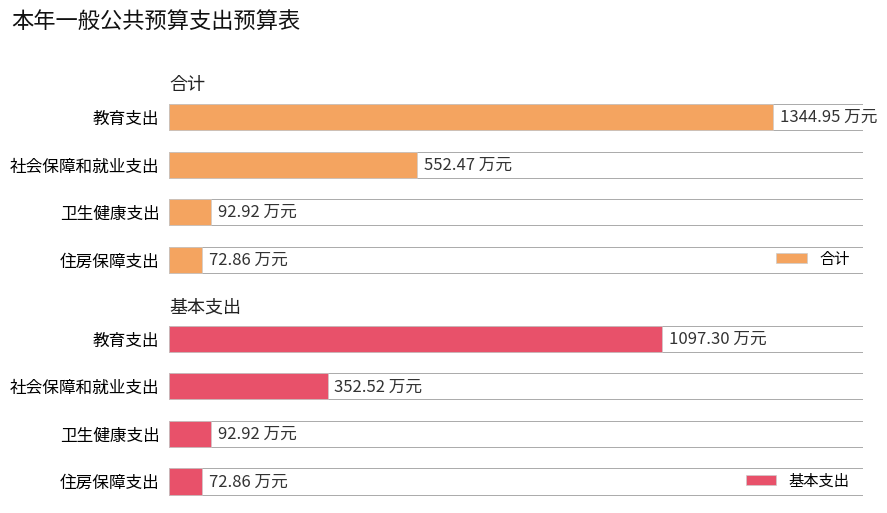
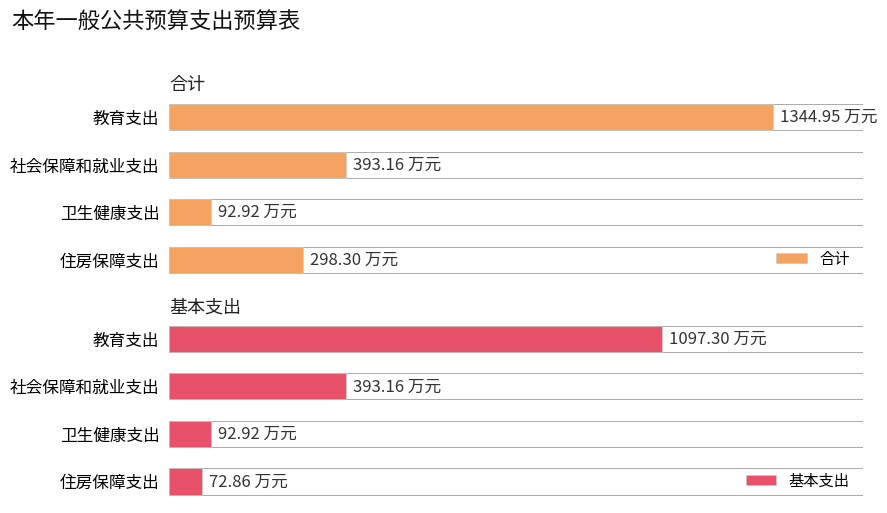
  {
    "合计": {
      "教育支出": 1344.95,
-     "社会保障和就业支出": 552.47,
+     "社会保障和就业支出": 393.16,
      "卫生健康支出": 92.92,
-     "住房保障支出": 72.86
+     "住房保障支出": 298.30
    },
    "基本支出": {
      "教育支出": 1097.30,
-     "社会保障和就业支出": 352.52,
+     "社会保障和就业支出": 393.16,
      "卫生健康支出": 92.92,
      "住房保障支出": 72.86
    }
  }
